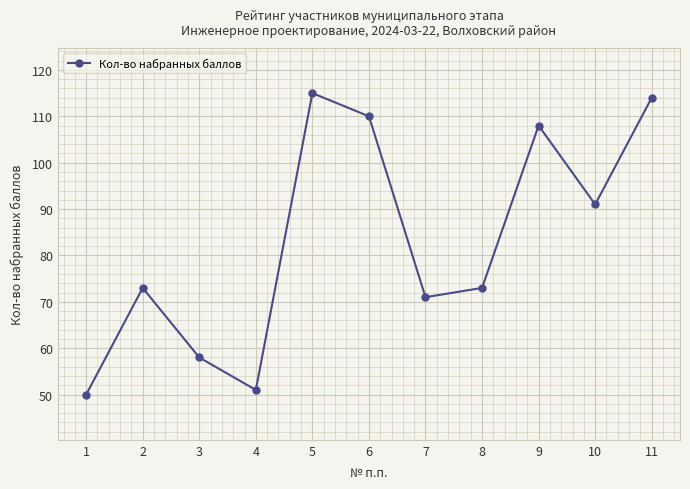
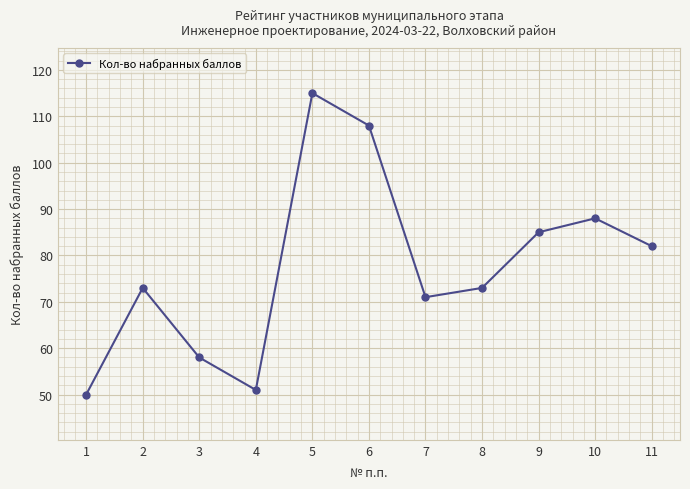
  {
    "1": 50,
    "2": 73,
    "3": 58,
    "4": 51,
    "5": 115,
-   "6": 110,
+   "6": 108,
    "7": 71,
    "8": 73,
-   "9": 108,
-   "10": 91,
-   "11": 114
+   "9": 85,
+   "10": 88,
+   "11": 82
  }
